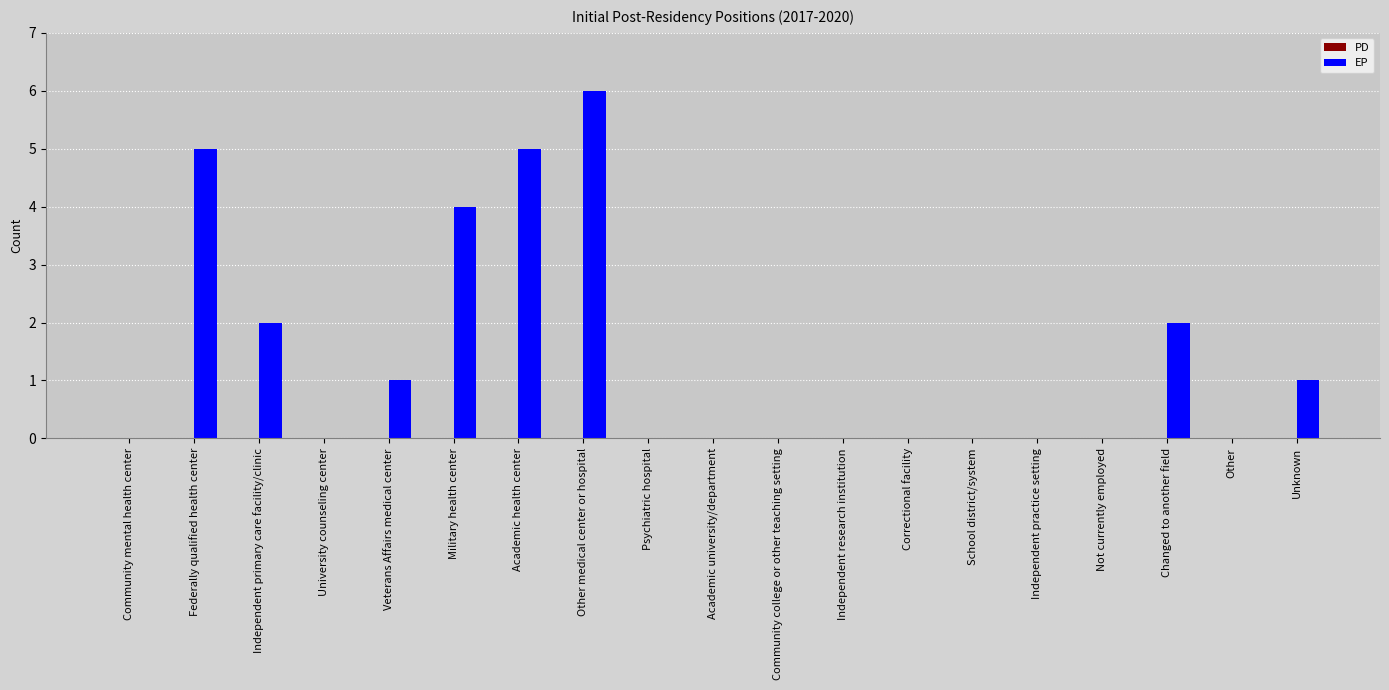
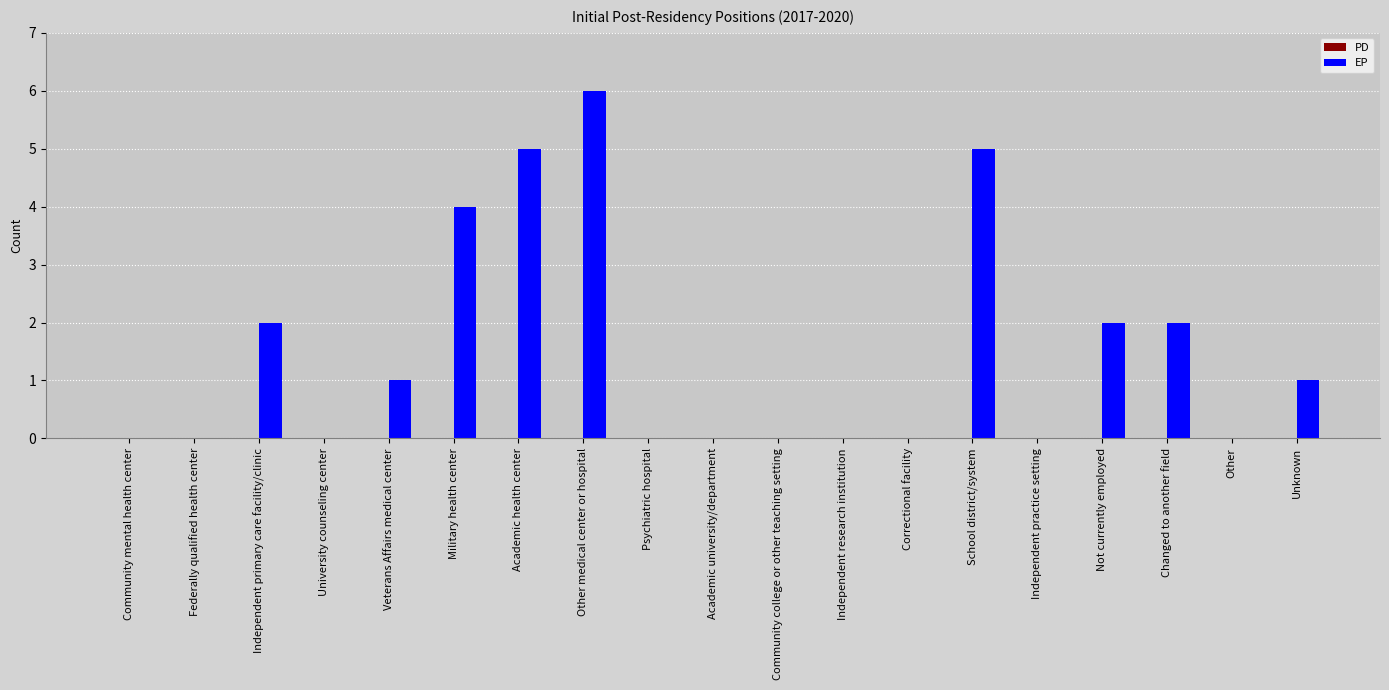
  {
    "PD": {
      "Community mental health center": 0,
      "Federally qualified health center": 0,
      "Independent primary care facility/clinic": 0,
      "University counseling center": 0,
      "Veterans Affairs medical center": 0,
      "Military health center": 0,
      "Academic health center": 0,
      "Other medical center or hospital": 0,
      "Psychiatric hospital": 0,
      "Academic university/department": 0,
      "Community college or other teaching setting": 0,
      "Independent research institution": 0,
      "Correctional facility": 0,
      "School district/system": 0,
      "Independent practice setting": 0,
      "Not currently employed": 0,
      "Changed to another field": 0,
      "Other": 0,
      "Unknown": 0
    },
    "EP": {
      "Community mental health center": 0,
-     "Federally qualified health center": 5,
+     "Federally qualified health center": 0,
      "Independent primary care facility/clinic": 2,
      "University counseling center": 0,
      "Veterans Affairs medical center": 1,
      "Military health center": 4,
      "Academic health center": 5,
      "Other medical center or hospital": 6,
      "Psychiatric hospital": 0,
      "Academic university/department": 0,
      "Community college or other teaching setting": 0,
      "Independent research institution": 0,
      "Correctional facility": 0,
-     "School district/system": 0,
+     "School district/system": 5,
      "Independent practice setting": 0,
-     "Not currently employed": 0,
+     "Not currently employed": 2,
      "Changed to another field": 2,
      "Other": 0,
      "Unknown": 1
    }
  }
